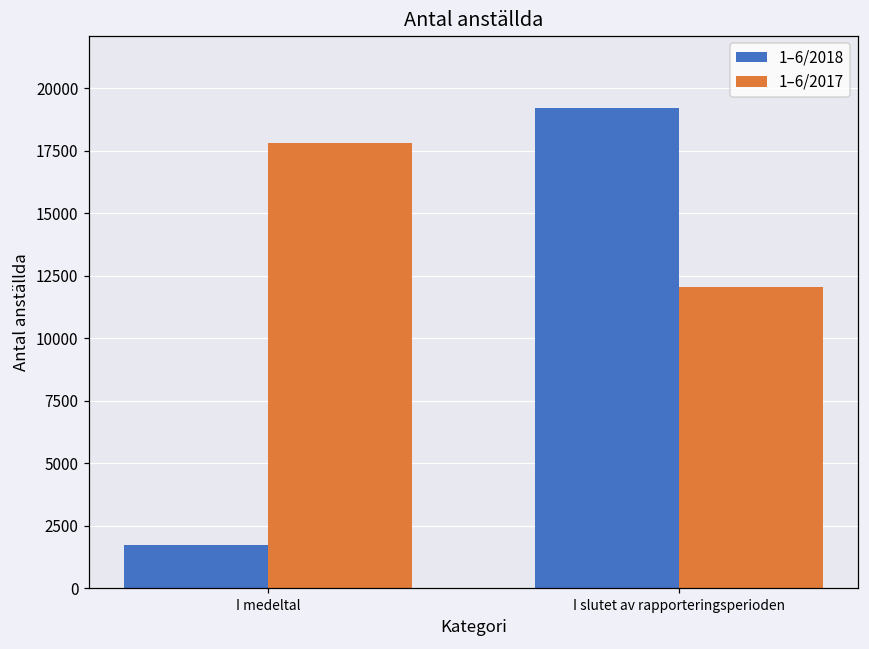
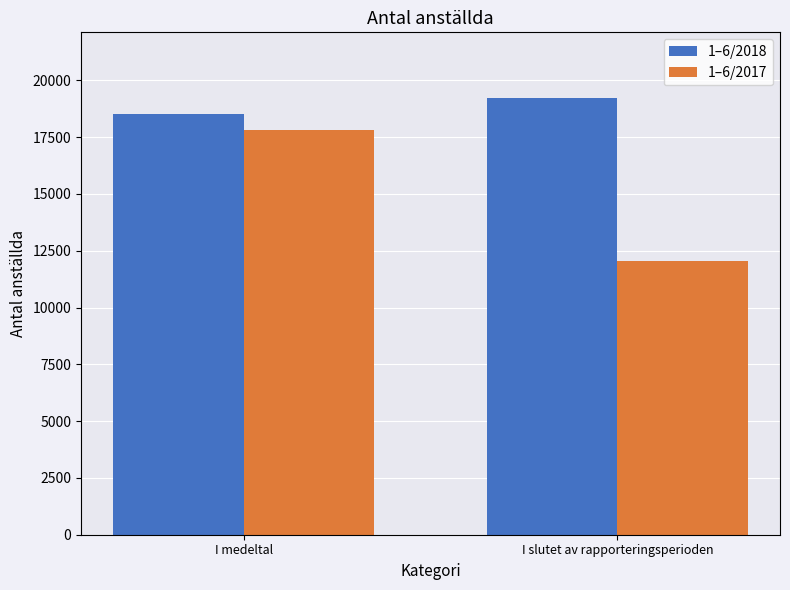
  {
    "1–6/2018": {
-     "I medeltal": 1700,
+     "I medeltal": 18500,
      "I slutet av rapporteringsperioden": 19200
    },
    "1–6/2017": {
      "I medeltal": 17800,
      "I slutet av rapporteringsperioden": 12100
    }
  }
